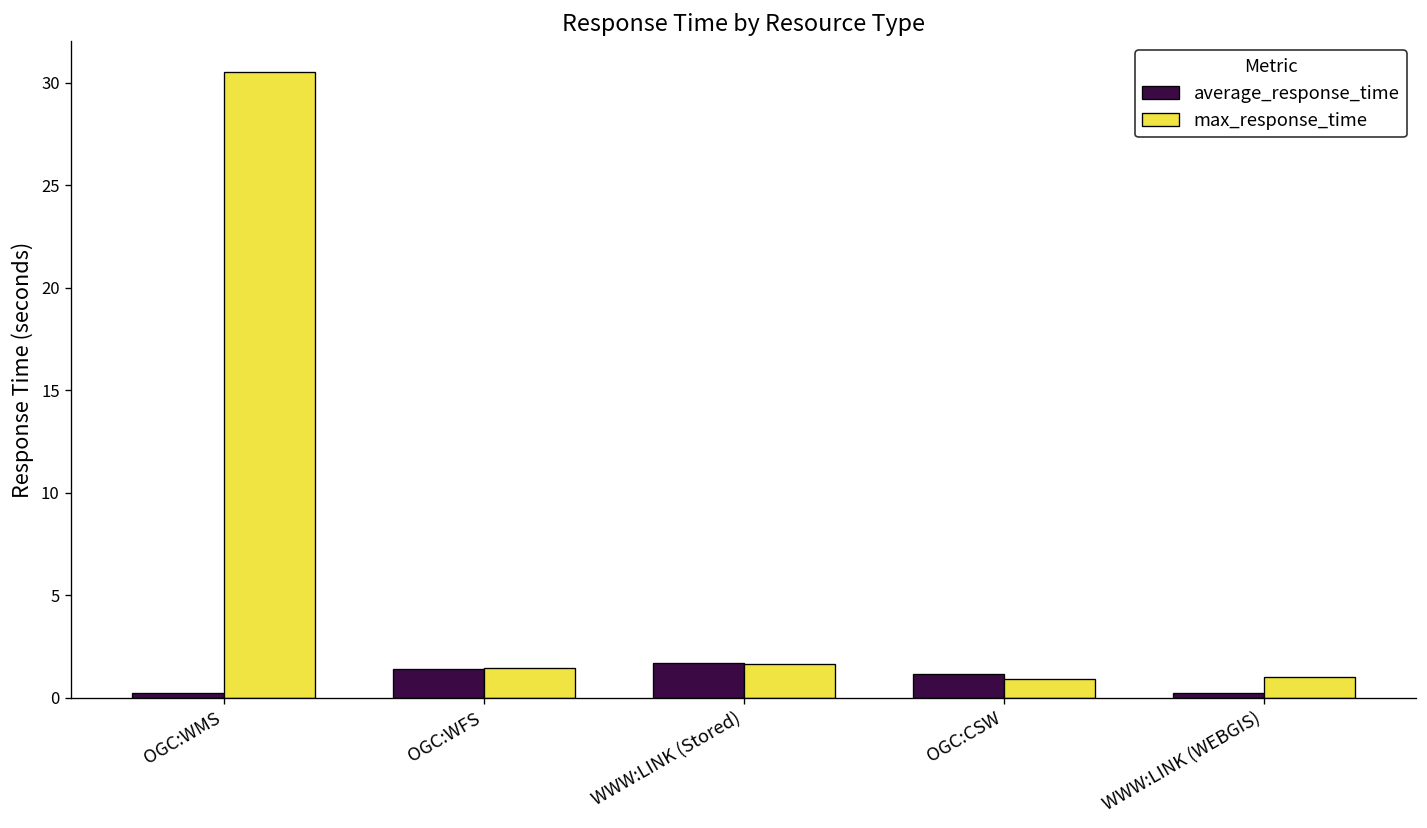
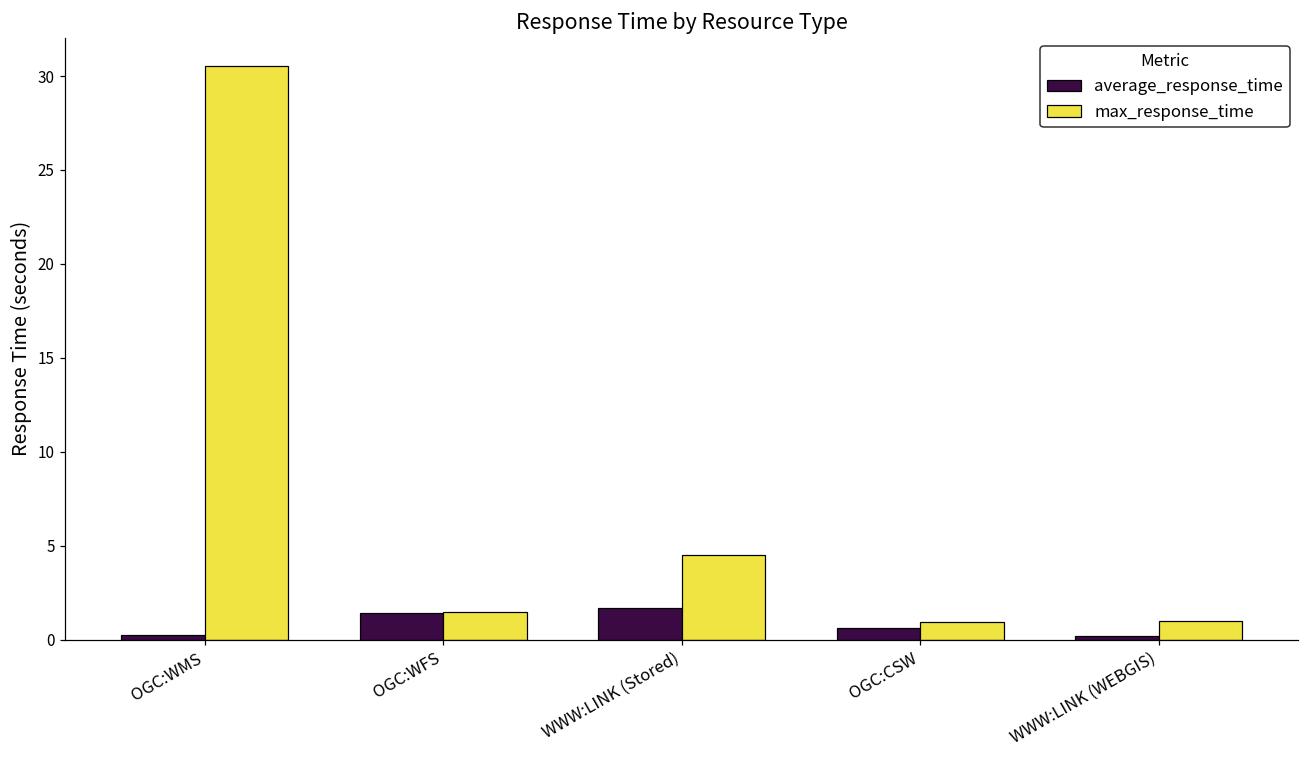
  {
    "average_response_time": {
      "OGC:WMS": 0.2,
      "OGC:WFS": 1.4,
      "WWW:LINK (Stored)": 1.7,
-     "OGC:CSW": 1.2,
+     "OGC:CSW": 0.6,
      "WWW:LINK (WEBGIS)": 0.2
    },
    "max_response_time": {
      "OGC:WMS": 30.5,
      "OGC:WFS": 1.5,
-     "WWW:LINK (Stored)": 1.7,
+     "WWW:LINK (Stored)": 4.5,
      "OGC:CSW": 0.9,
      "WWW:LINK (WEBGIS)": 1.0
    }
  }
